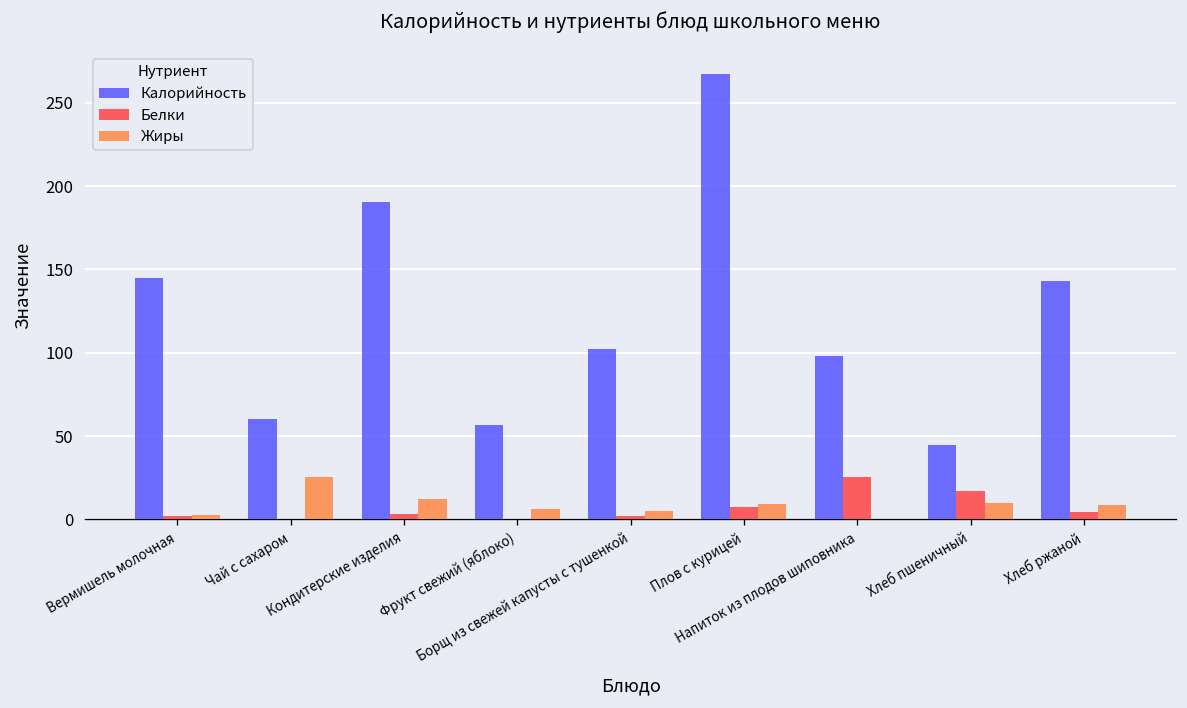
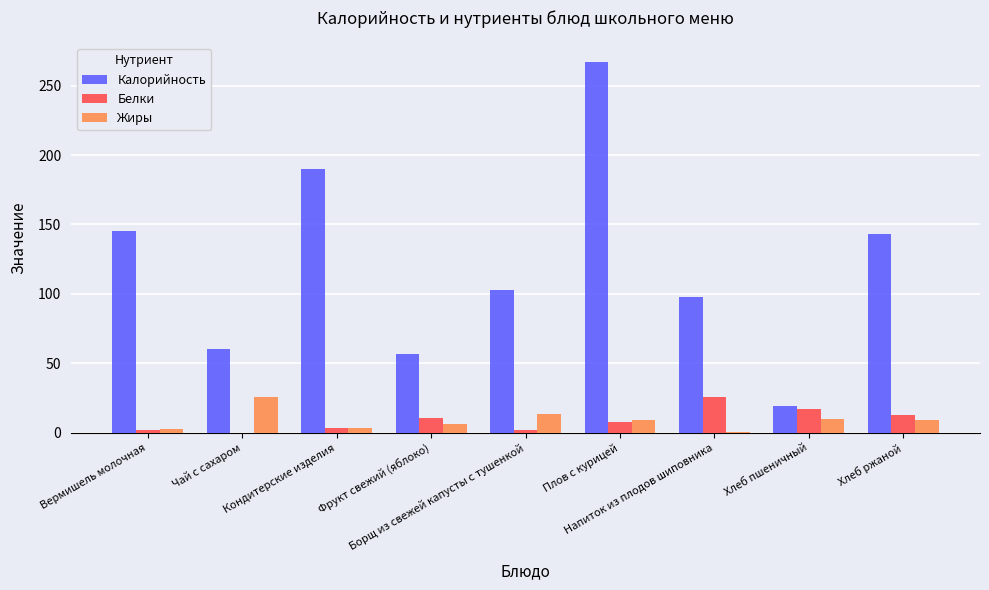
  {
    "Калорийность": {
      "Вермишель молочная": 145,
      "Чай с сахаром": 60,
      "Кондитерские изделия": 190,
      "Фрукт свежий (яблоко)": 56,
      "Борщ из свежей капусты с тушенкой": 103,
      "Плов с курицей": 267,
      "Напиток из плодов шиповника": 98,
-     "Хлеб пшеничный": 45,
+     "Хлеб пшеничный": 19,
      "Хлеб ржаной": 143
    },
    "Белки": {
      "Вермишель молочная": 2,
      "Кондитерские изделия": 3,
-     "Фрукт свежий (яблоко)": 0,
+     "Фрукт свежий (яблоко)": 11,
      "Борщ из свежей капусты с тушенкой": 2,
      "Плов с курицей": 8,
      "Напиток из плодов шиповника": 26,
      "Хлеб пшеничный": 17,
-     "Хлеб ржаной": 4
+     "Хлеб ржаной": 13
    },
    "Жиры": {
      "Вермишель молочная": 3,
      "Чай с сахаром": 26,
-     "Кондитерские изделия": 12,
+     "Кондитерские изделия": 4,
      "Фрукт свежий (яблоко)": 6,
-     "Борщ из свежей капусты с тушенкой": 5,
+     "Борщ из свежей капусты с тушенкой": 13,
      "Плов с курицей": 9,
      "Хлеб пшеничный": 10,
      "Хлеб ржаной": 9
    }
  }
